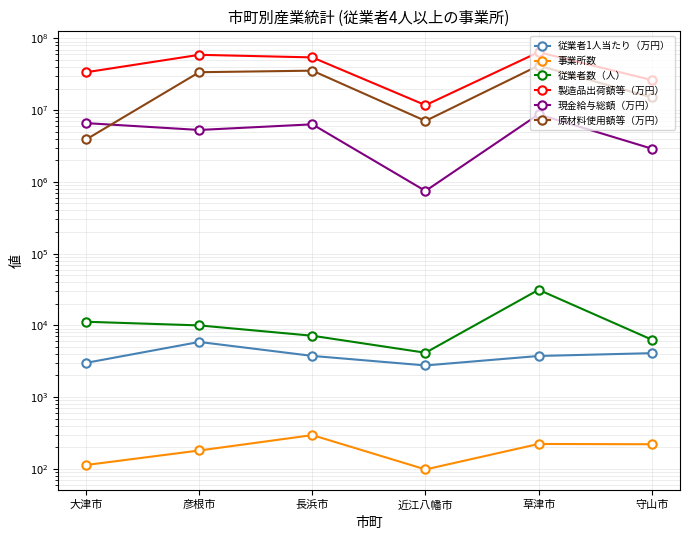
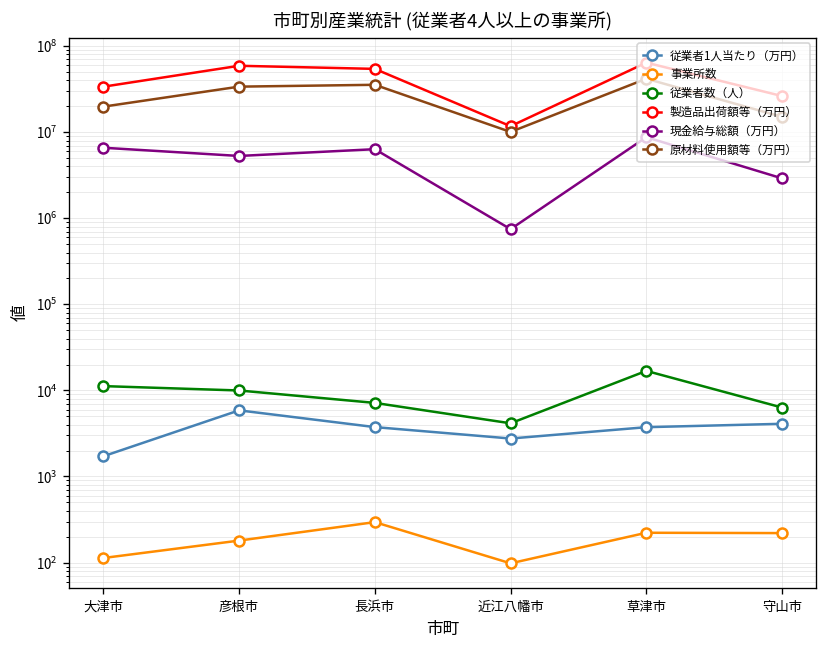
  {
    "従業者1人当たり（万円）": {
-     "大津市": 3000,
+     "大津市": 1700,
      "彦根市": 6000,
      "長浜市": 4000,
      "近江八幡市": 2800,
      "草津市": 4000,
      "守山市": 4000
    },
    "事業所数": {
      "大津市": 110,
      "彦根市": 180,
      "長浜市": 300,
      "近江八幡市": 100,
      "草津市": 220,
      "守山市": 220
    },
    "従業者数（人）": {
      "大津市": 11000,
      "彦根市": 10000,
      "長浜市": 7000,
      "近江八幡市": 4000,
-     "草津市": 30000,
+     "草津市": 17000,
      "守山市": 6000
    },
    "製造品出荷額等（万円）": {
      "大津市": 30000000,
      "彦根市": 60000000,
      "長浜市": 50000000,
      "近江八幡市": 12000000
    },
    "現金給与総額（万円）": {
      "大津市": 7000000,
      "彦根市": 5000000,
      "長浜市": 6000000,
      "近江八幡市": 700000,
      "守山市": 2900000
    },
    "原材料使用額等（万円）": {
-     "大津市": 4000000,
+     "大津市": 20000000,
      "彦根市": 30000000,
      "長浜市": 40000000,
-     "近江八幡市": 7000000
+     "近江八幡市": 10000000
    }
  }
